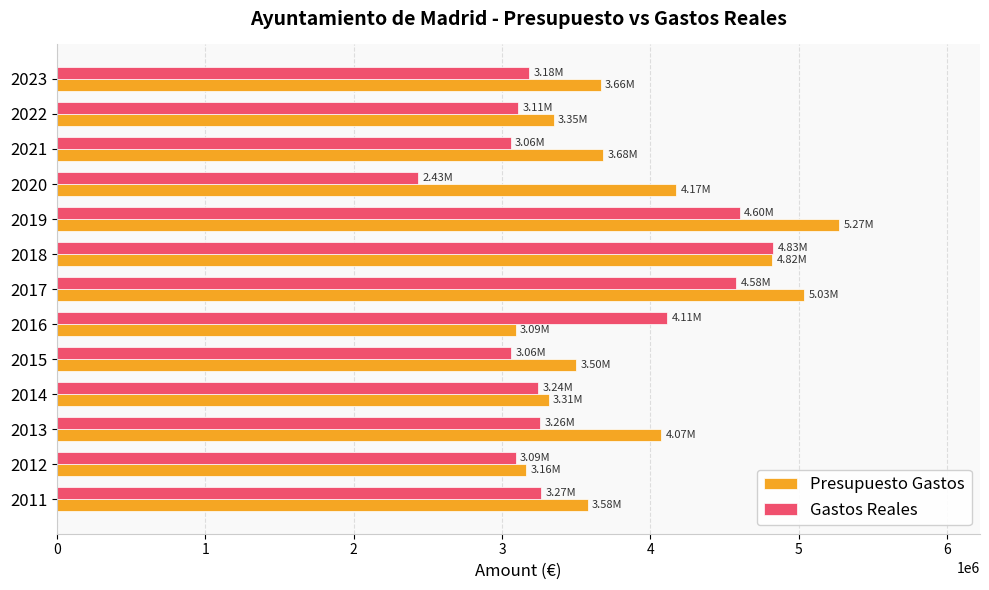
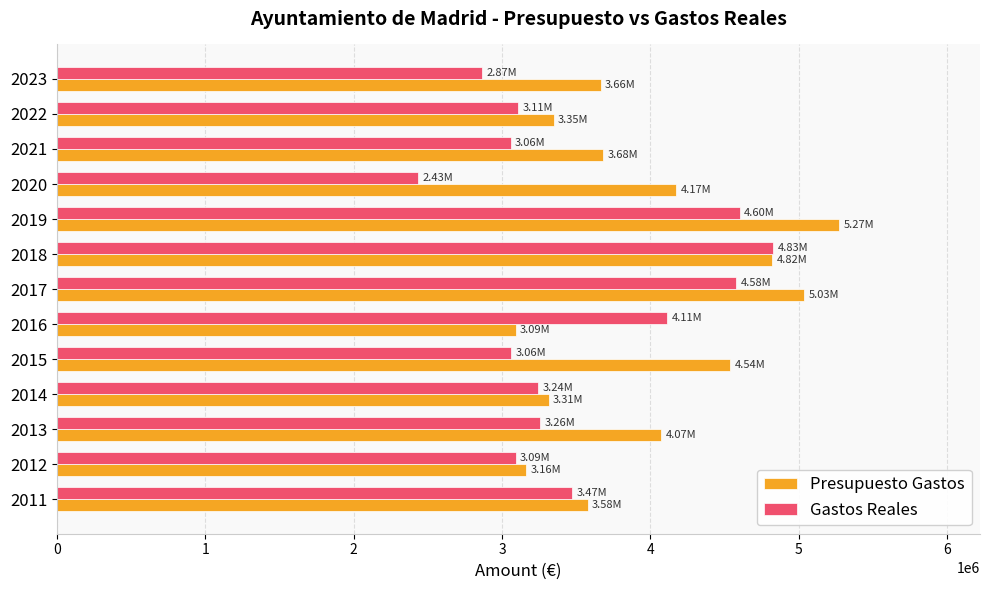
  {
    "Presupuesto Gastos": {
      "2023": "3.66M",
      "2022": "3.35M",
      "2021": "3.68M",
      "2020": "4.17M",
      "2019": "5.27M",
      "2018": "4.82M",
      "2017": "5.03M",
      "2016": "3.09M",
-     "2015": "3.50M",
+     "2015": "4.54M",
      "2014": "3.31M",
      "2013": "4.07M",
      "2012": "3.16M",
      "2011": "3.58M"
    },
    "Gastos Reales": {
-     "2023": "3.18M",
+     "2023": "2.87M",
      "2022": "3.11M",
      "2021": "3.06M",
      "2020": "2.43M",
      "2019": "4.60M",
      "2018": "4.83M",
      "2017": "4.58M",
      "2016": "4.11M",
      "2015": "3.06M",
      "2014": "3.24M",
      "2013": "3.26M",
      "2012": "3.09M",
-     "2011": "3.27M"
+     "2011": "3.47M"
    }
  }
